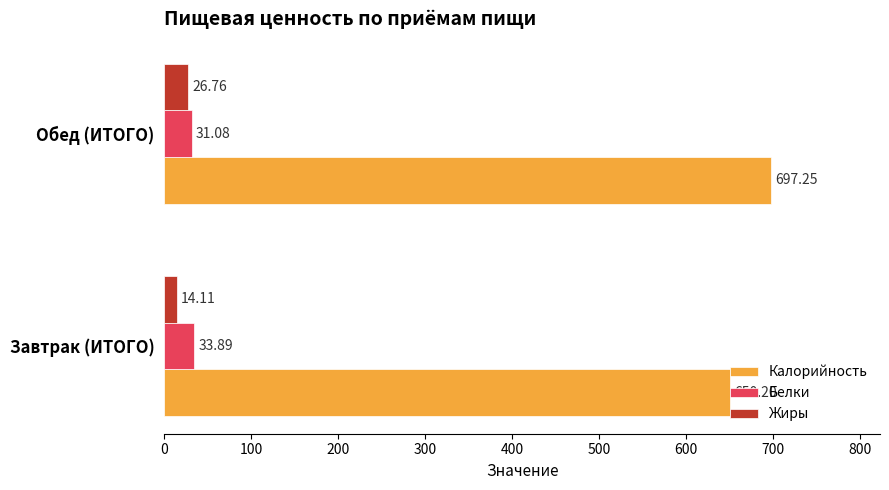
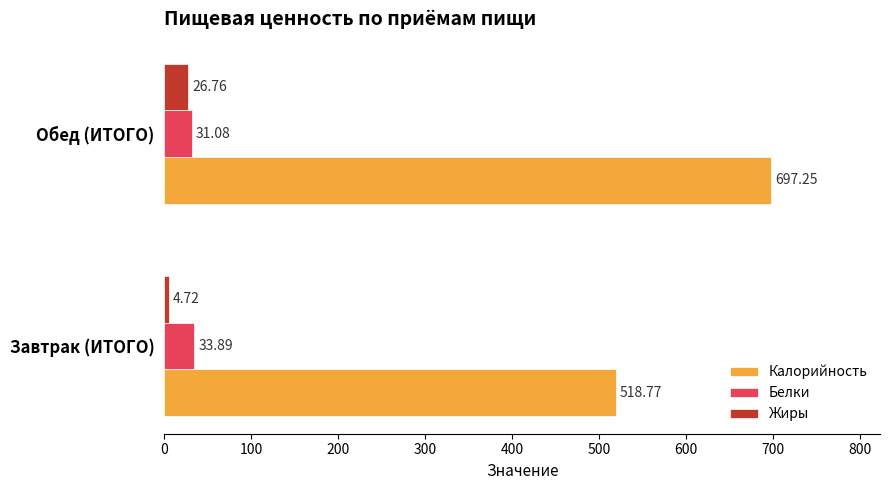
  {
    "Калорийность": {
      "Обед (ИТОГО)": 697.25,
-     "Завтрак (ИТОГО)": 650.20
+     "Завтрак (ИТОГО)": 518.77
    },
    "Белки": {
      "Обед (ИТОГО)": 31.08,
      "Завтрак (ИТОГО)": 33.89
    },
    "Жиры": {
      "Обед (ИТОГО)": 26.76,
-     "Завтрак (ИТОГО)": 14.11
+     "Завтрак (ИТОГО)": 4.72
    }
  }
